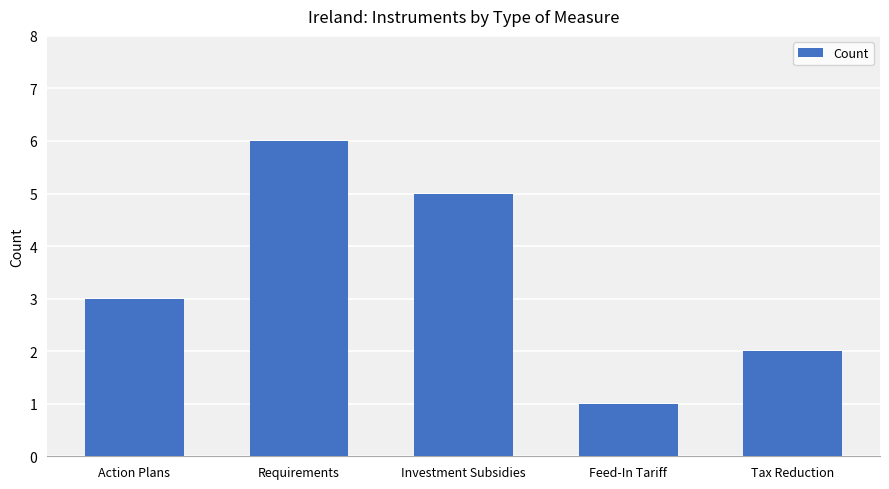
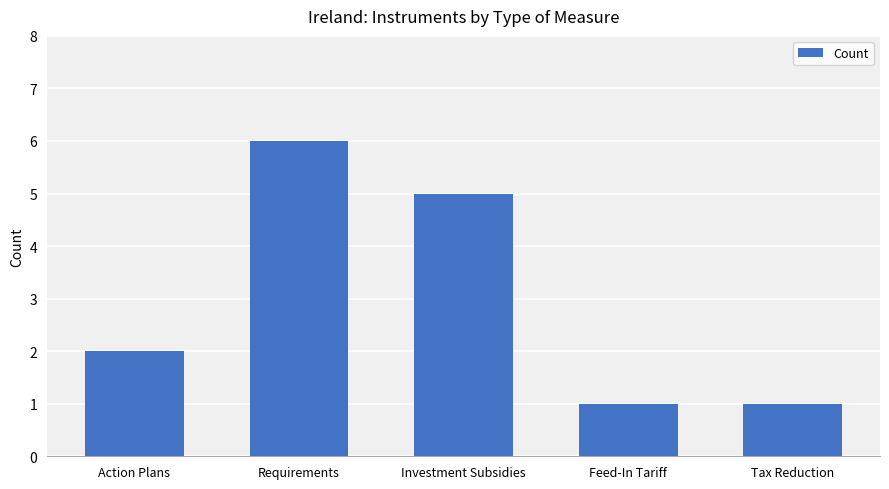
  {
-   "Action Plans": 3,
+   "Action Plans": 2,
    "Requirements": 6,
    "Investment Subsidies": 5,
    "Feed-In Tariff": 1,
-   "Tax Reduction": 2
+   "Tax Reduction": 1
  }
